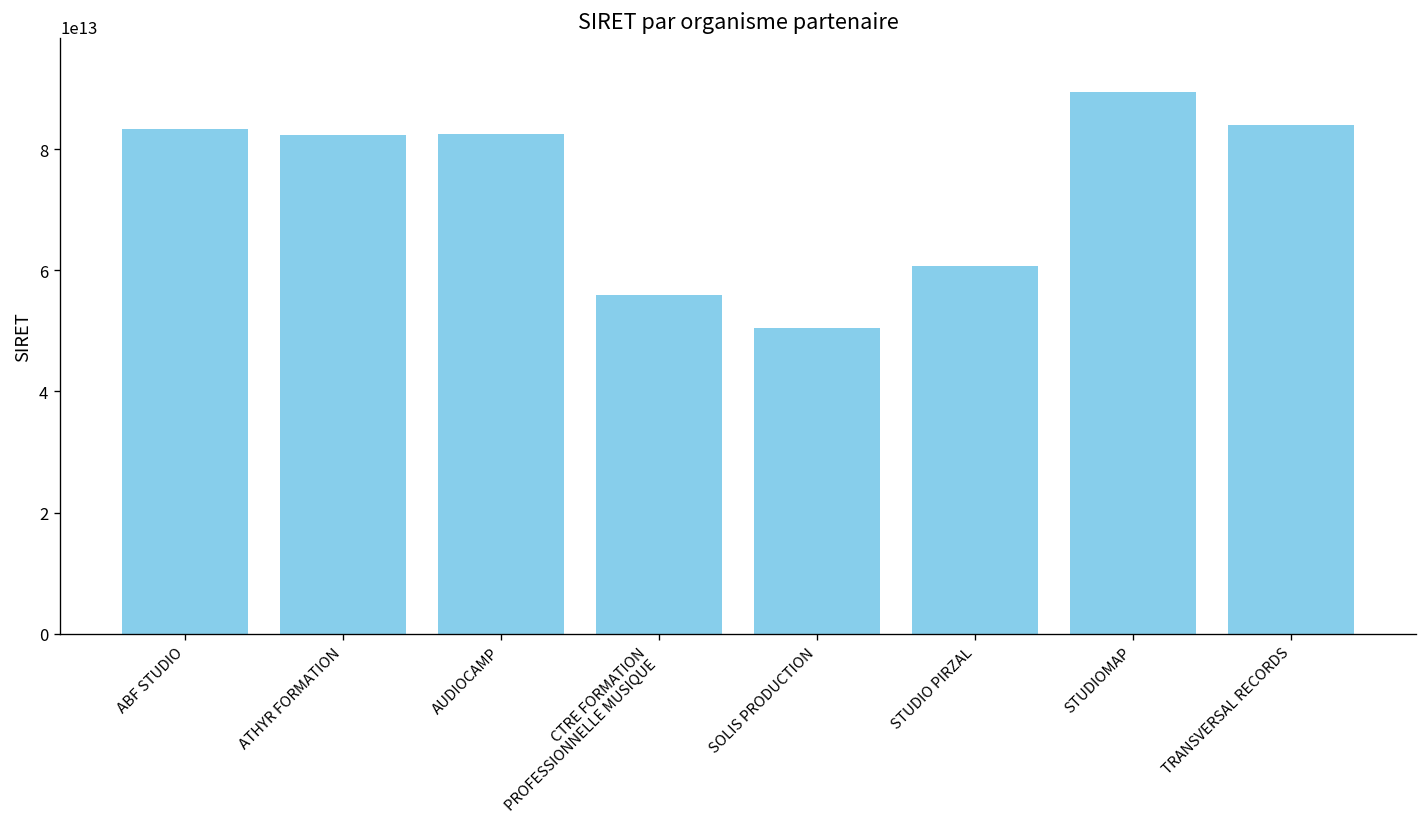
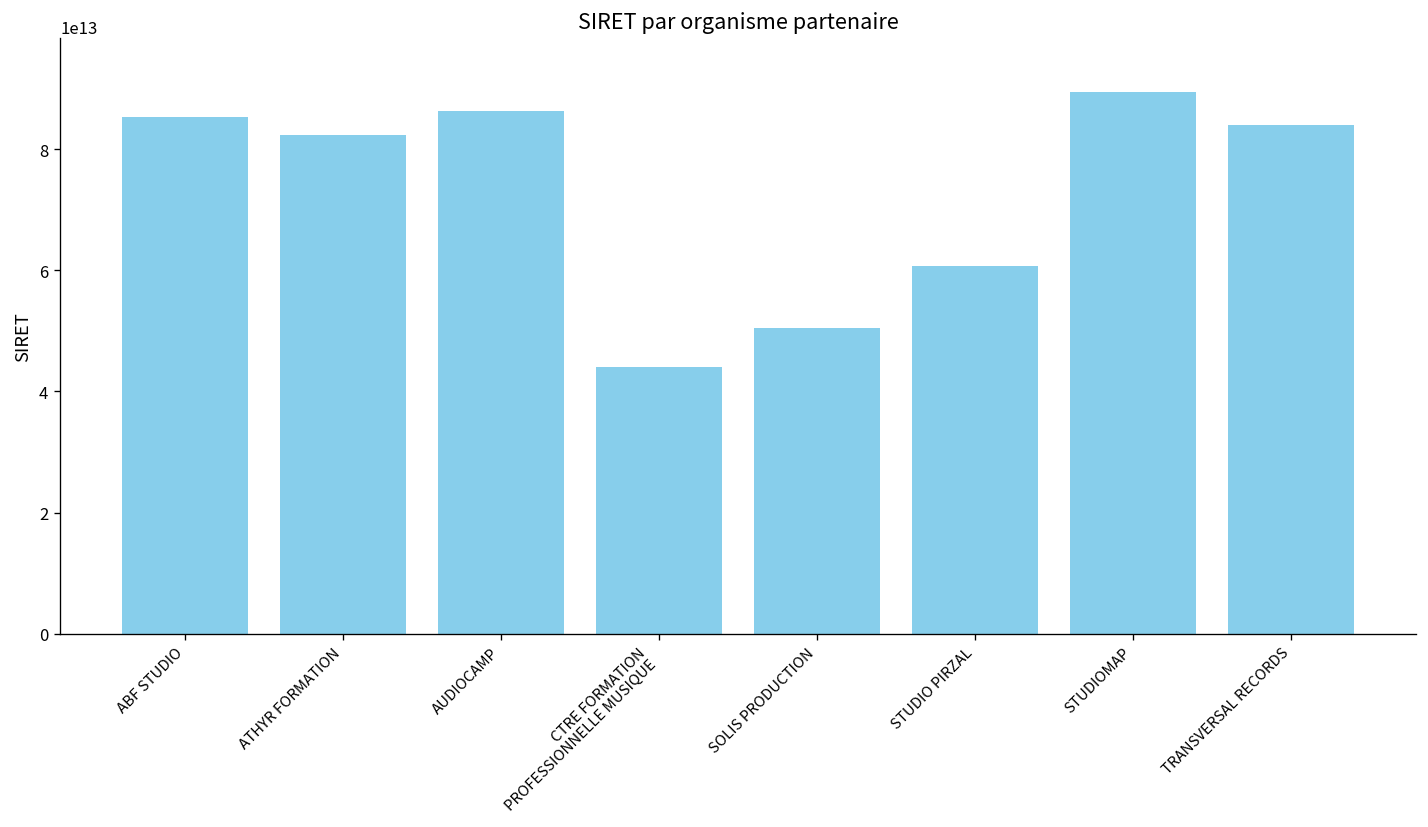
  {
-   "ABF STUDIO": 83000000000000,
+   "ABF STUDIO": 85000000000000,
    "ATHYR FORMATION": 82000000000000,
-   "AUDIOCAMP": 82000000000000,
-   "CTRE FORMATION PROFESSIONNELLE MUSIQUE": 56000000000000,
+   "AUDIOCAMP": 86000000000000,
+   "CTRE FORMATION PROFESSIONNELLE MUSIQUE": 44000000000000,
    "SOLIS PRODUCTION": 50000000000000,
    "STUDIO PIRZAL": 61000000000000,
    "STUDIOMAP": 89000000000000,
    "TRANSVERSAL RECORDS": 84000000000000
  }
